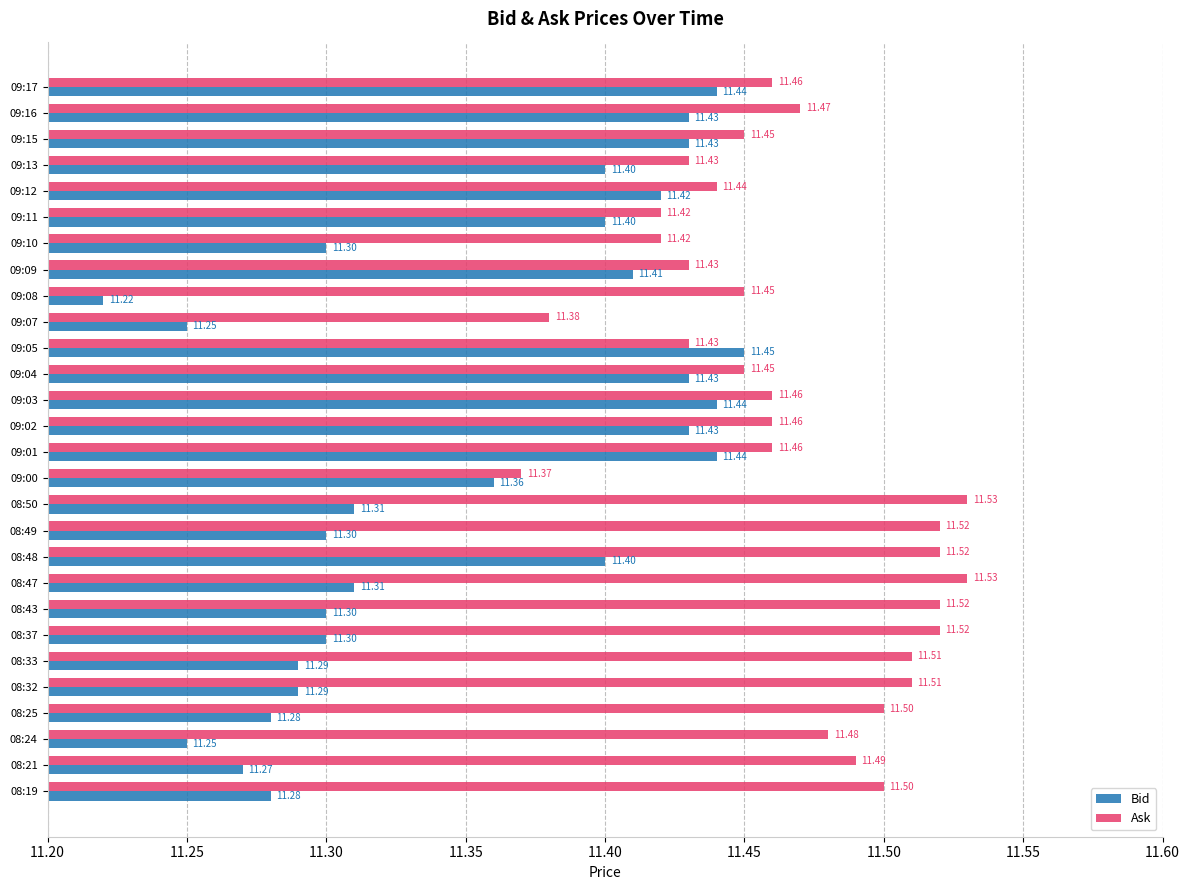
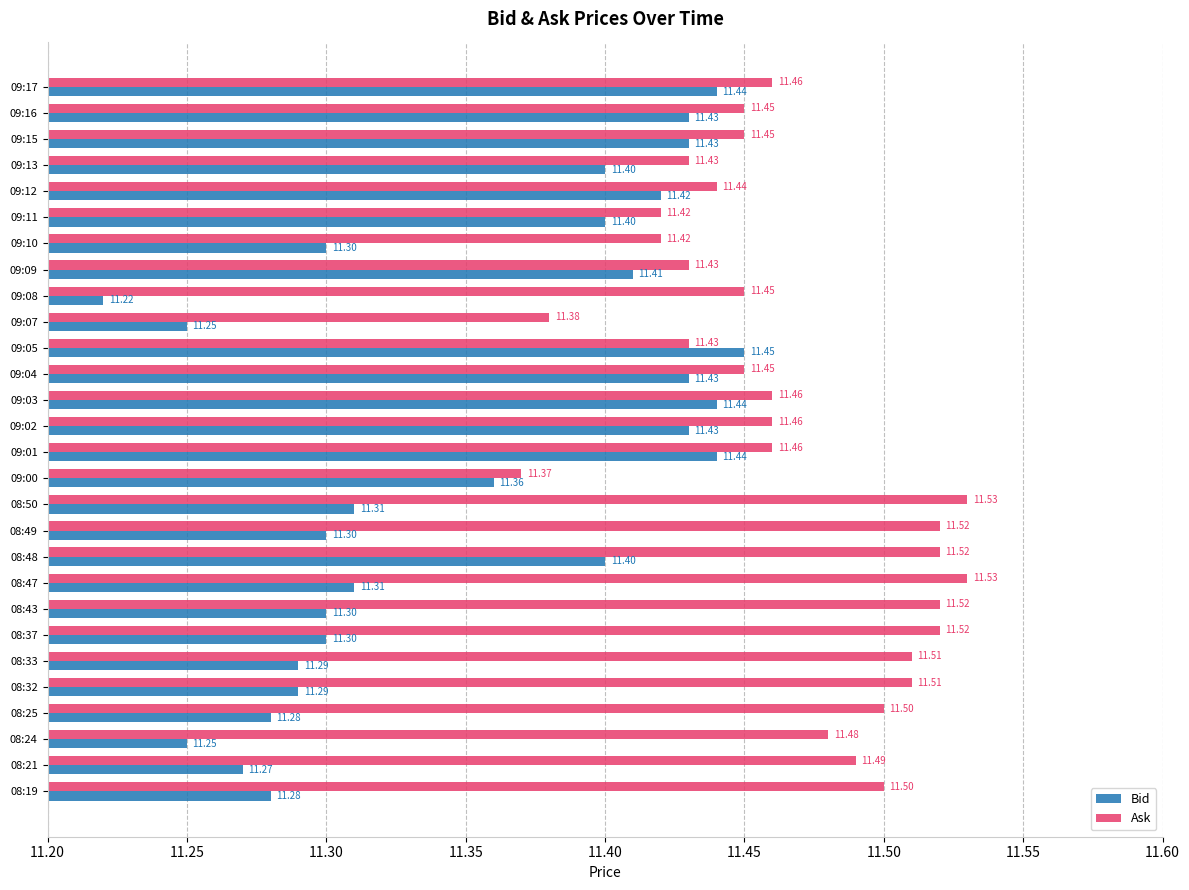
  {
    "Bid": {
      "09:17": 11.44,
      "09:16": 11.43,
      "09:15": 11.43,
      "09:13": 11.40,
      "09:12": 11.42,
      "09:11": 11.40,
      "09:10": 11.30,
      "09:09": 11.41,
      "09:08": 11.22,
      "09:07": 11.25,
      "09:05": 11.45,
      "09:04": 11.43,
      "09:03": 11.44,
      "09:02": 11.43,
      "09:01": 11.44,
      "09:00": 11.36,
      "08:50": 11.31,
      "08:49": 11.30,
      "08:48": 11.40,
      "08:47": 11.31,
      "08:43": 11.30,
      "08:37": 11.30,
      "08:33": 11.29,
      "08:32": 11.29,
      "08:25": 11.28,
      "08:24": 11.25,
      "08:21": 11.27,
      "08:19": 11.28
    },
    "Ask": {
      "09:17": 11.46,
-     "09:16": 11.47,
+     "09:16": 11.45,
      "09:15": 11.45,
      "09:13": 11.43,
      "09:12": 11.44,
      "09:11": 11.42,
      "09:10": 11.42,
      "09:09": 11.43,
      "09:08": 11.45,
      "09:07": 11.38,
      "09:05": 11.43,
      "09:04": 11.45,
      "09:03": 11.46,
      "09:02": 11.46,
      "09:01": 11.46,
      "09:00": 11.37,
      "08:50": 11.53,
      "08:49": 11.52,
      "08:48": 11.52,
      "08:47": 11.53,
      "08:43": 11.52,
      "08:37": 11.52,
      "08:33": 11.51,
      "08:32": 11.51,
      "08:25": 11.50,
      "08:24": 11.48,
      "08:21": 11.49,
      "08:19": 11.50
    }
  }
